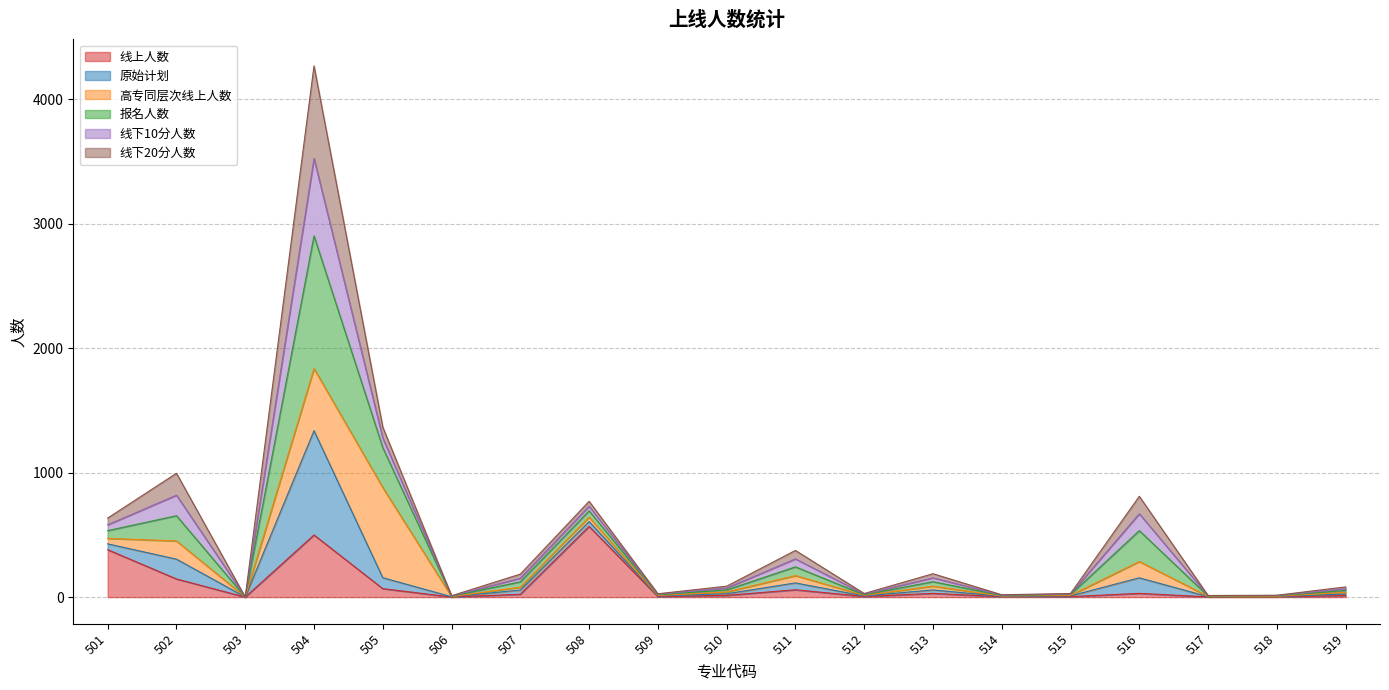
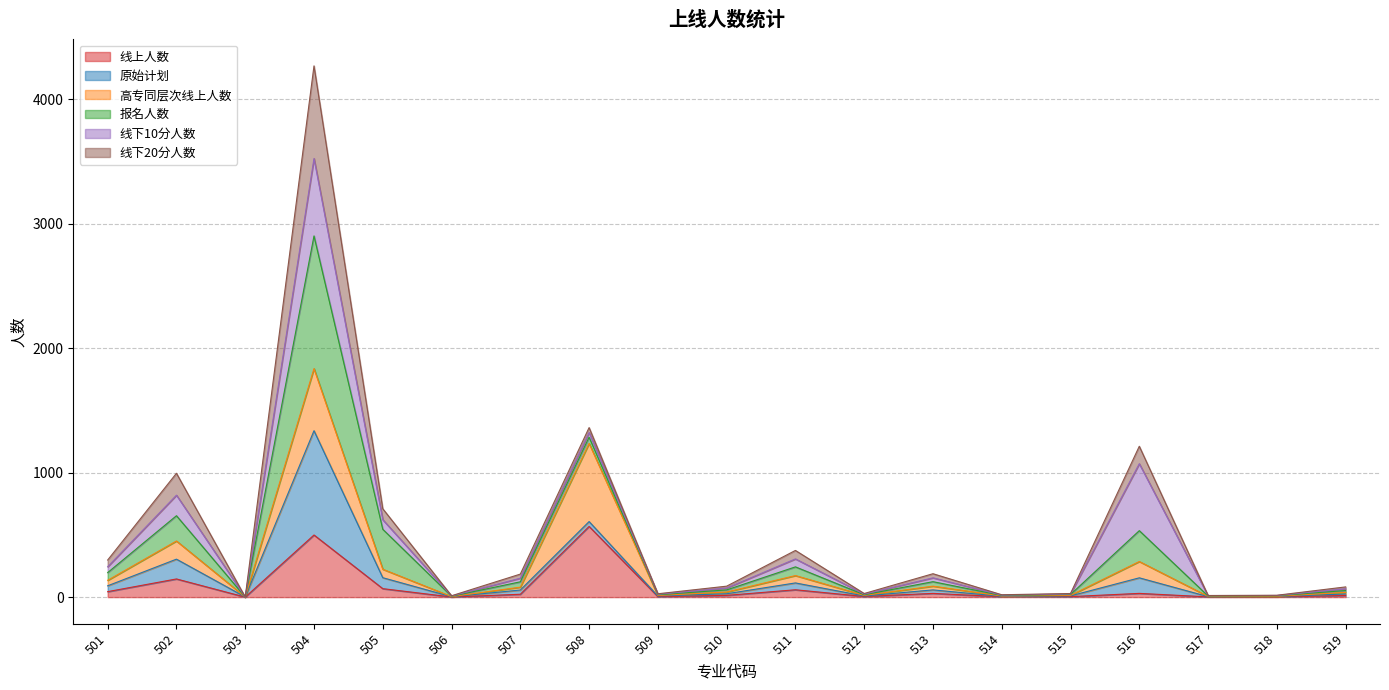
  {
    "线上人数": {
-     "501": 380,
+     "501": 40,
      "502": 150,
      "504": 500,
      "505": 70,
      "507": 20,
      "508": 570,
      "511": 60,
      "513": 30,
      "516": 30
    },
    "原始计划": {
      "501": 50,
      "502": 160,
      "504": 840,
      "505": 90,
      "507": 30,
      "508": 40,
      "511": 60,
      "513": 30,
      "516": 130
    },
    "高专同层次线上人数": {
      "501": 40,
      "502": 150,
      "504": 500,
-     "505": 720,
+     "505": 70,
      "507": 20,
-     "508": 40,
+     "508": 630,
      "511": 60,
      "513": 30,
      "516": 130
    },
    "报名人数": {
      "501": 60,
      "502": 200,
      "504": 1070,
      "505": 320,
      "507": 40,
      "508": 50,
      "511": 70,
      "513": 40,
      "516": 250
    },
    "线下10分人数": {
      "501": 50,
      "502": 170,
      "504": 620,
      "505": 80,
      "507": 30,
      "508": 40,
      "511": 60,
      "513": 30,
-     "516": 140
+     "516": 540
    },
    "线下20分人数": {
      "501": 50,
      "502": 180,
      "504": 740,
      "505": 90,
      "507": 30,
      "508": 40,
      "511": 70,
      "513": 30,
      "516": 140
    }
  }
